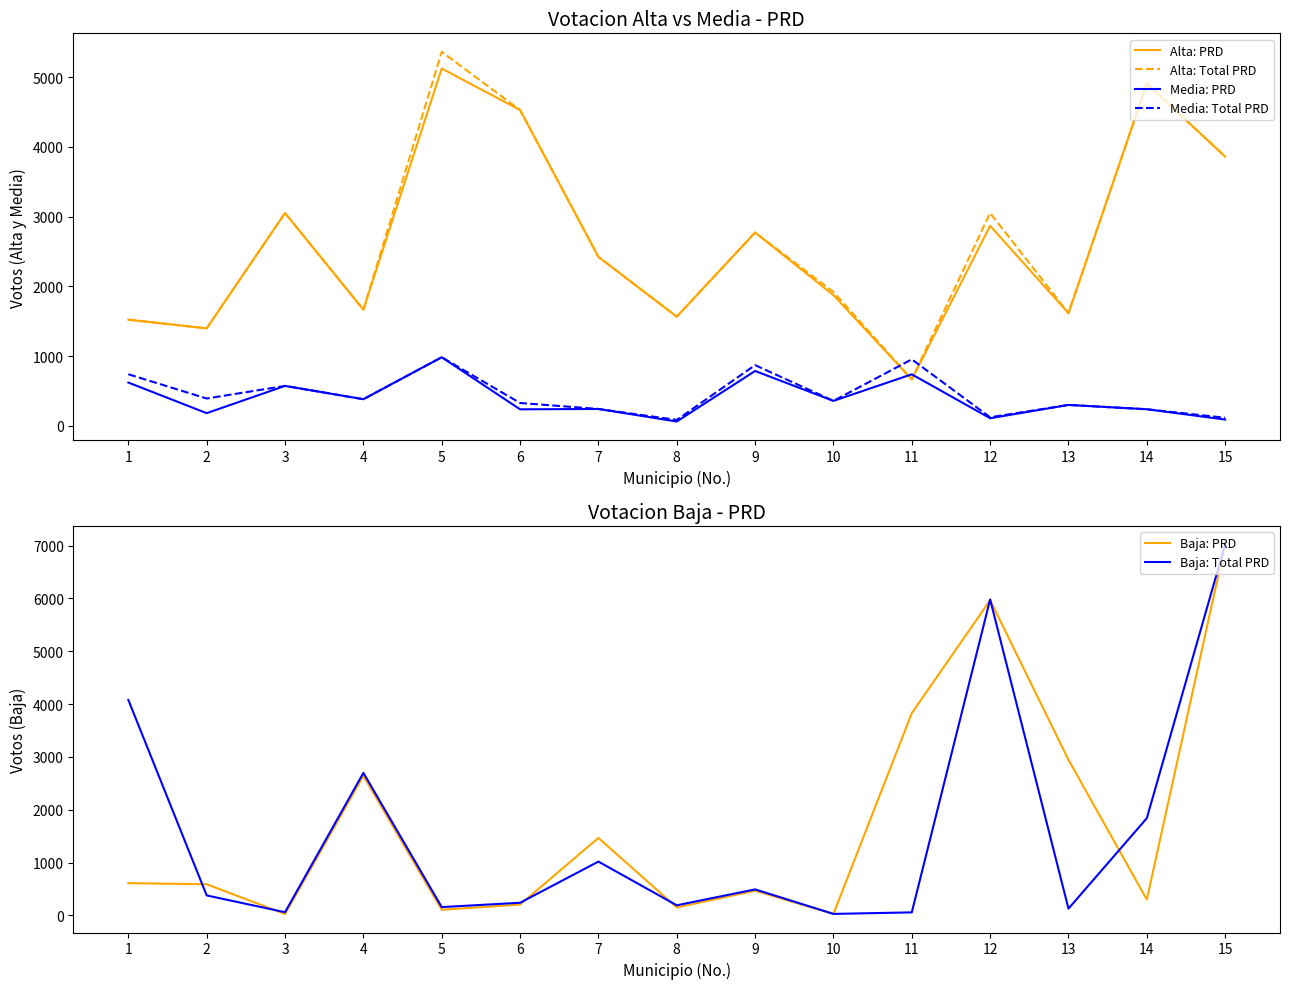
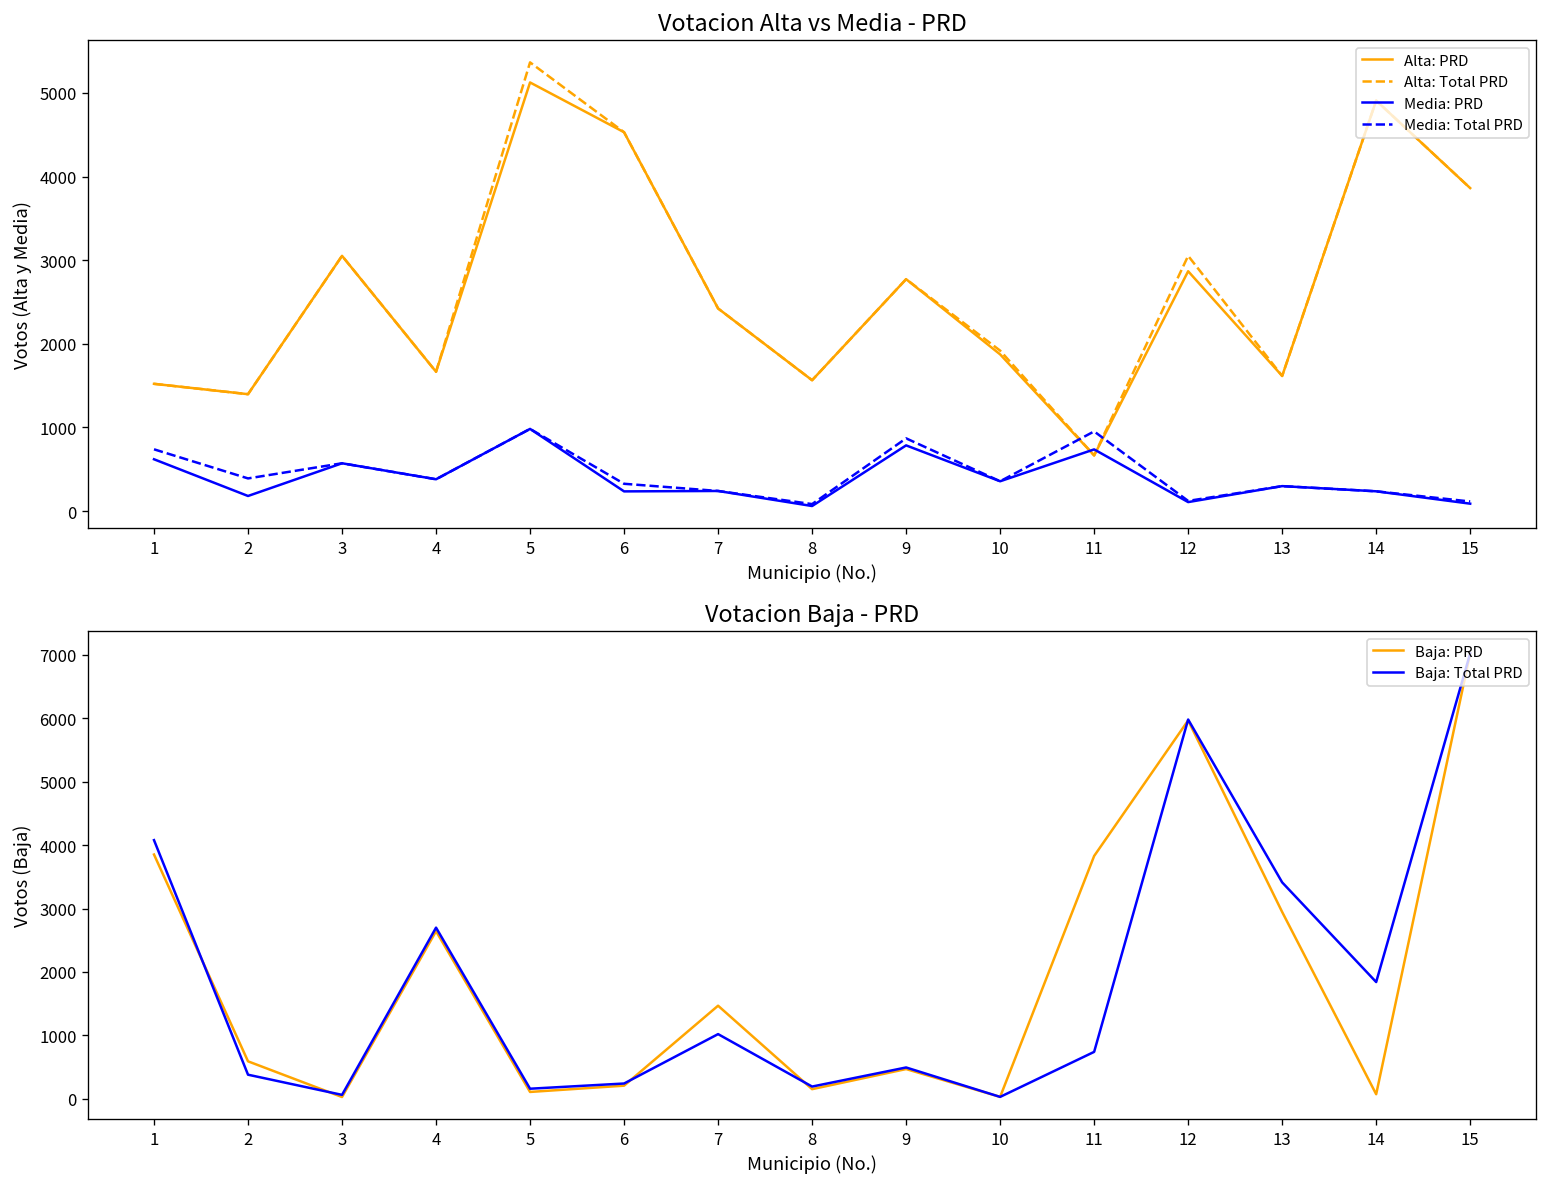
  {
    "Votacion Baja - PRD": {
      "Baja: PRD": {
-       "1": 600,
+       "1": 3900,
        "2": 600,
        "4": 2600,
        "5": 100,
        "7": 1500,
        "11": 3800,
        "13": 2900,
-       "14": 300
+       "14": 100
      },
      "Baja: Total PRD": {
        "1": 4100,
        "2": 400,
        "4": 2700,
        "5": 200,
        "7": 1000,
-       "11": 100,
-       "13": 100,
+       "11": 700,
+       "13": 3400,
        "14": 1800
      }
    }
  }
